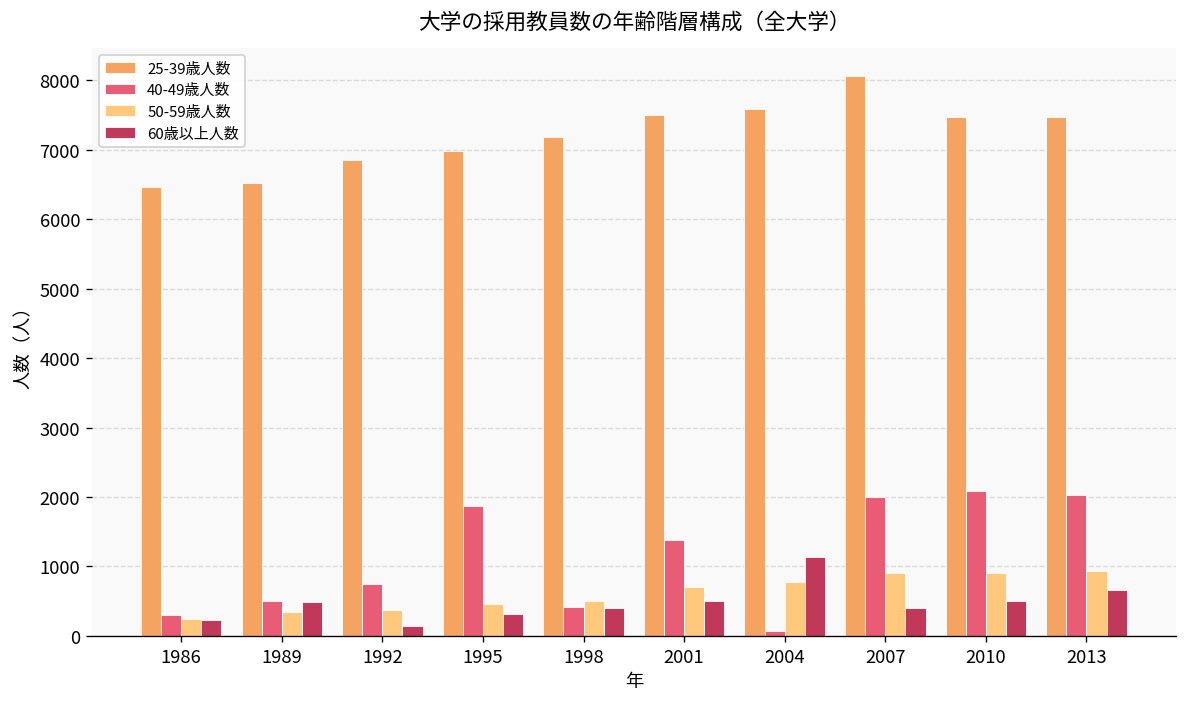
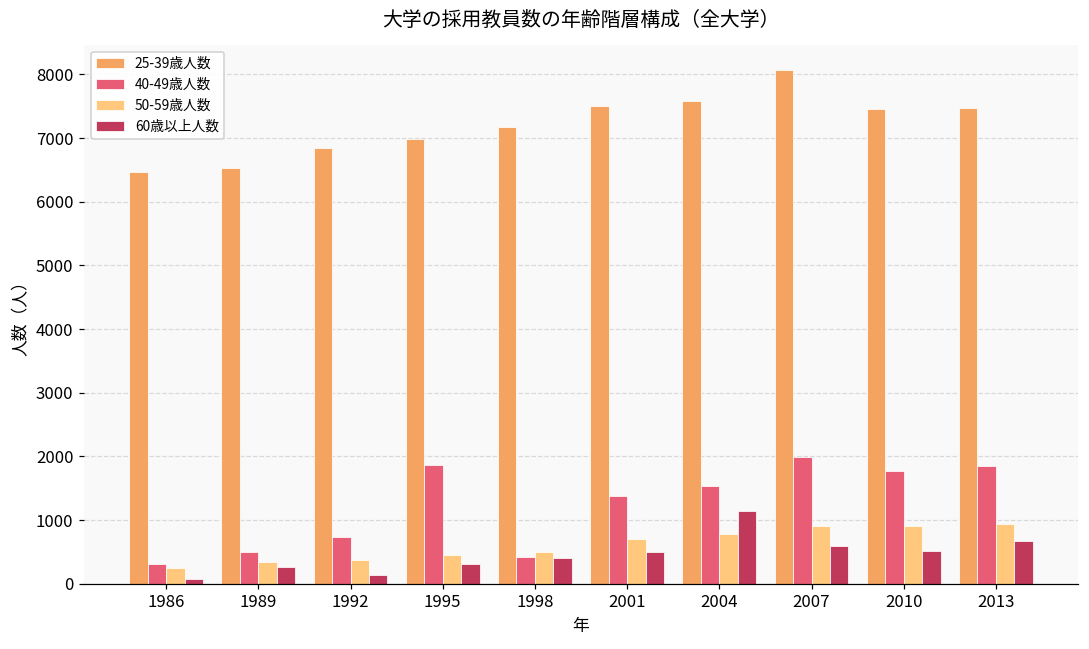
  {
    "40-49歳人数": {
      "1986": 300,
      "1989": 500,
      "1992": 700,
      "1995": 1900,
      "1998": 400,
      "2001": 1400,
-     "2004": 100,
+     "2004": 1500,
      "2007": 2000,
-     "2010": 2100,
-     "2013": 2000
+     "2010": 1800,
+     "2013": 1900
    },
    "60歳以上人数": {
-     "1986": 200,
-     "1989": 500,
+     "1986": 100,
+     "1989": 300,
      "1992": 100,
      "1995": 300,
      "1998": 400,
      "2001": 500,
      "2004": 1100,
-     "2007": 400,
+     "2007": 600,
      "2010": 500,
      "2013": 700
    }
  }
